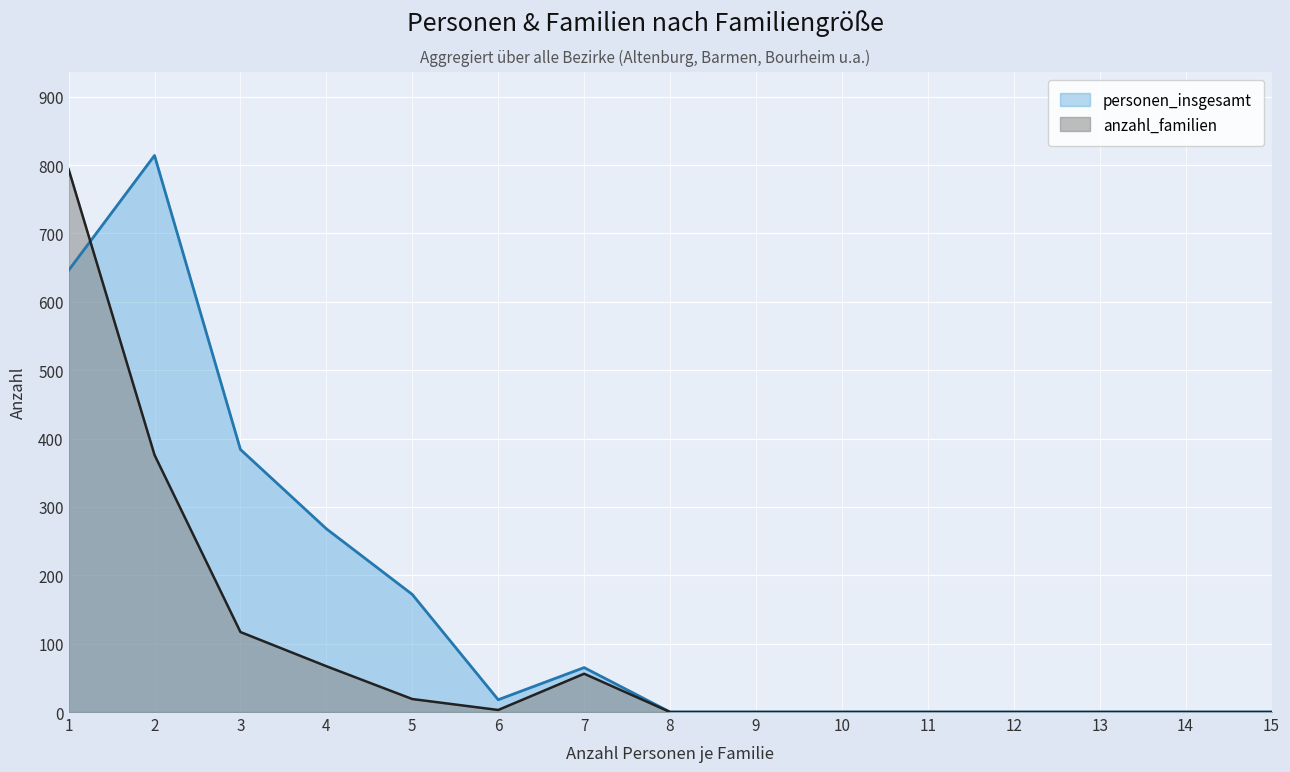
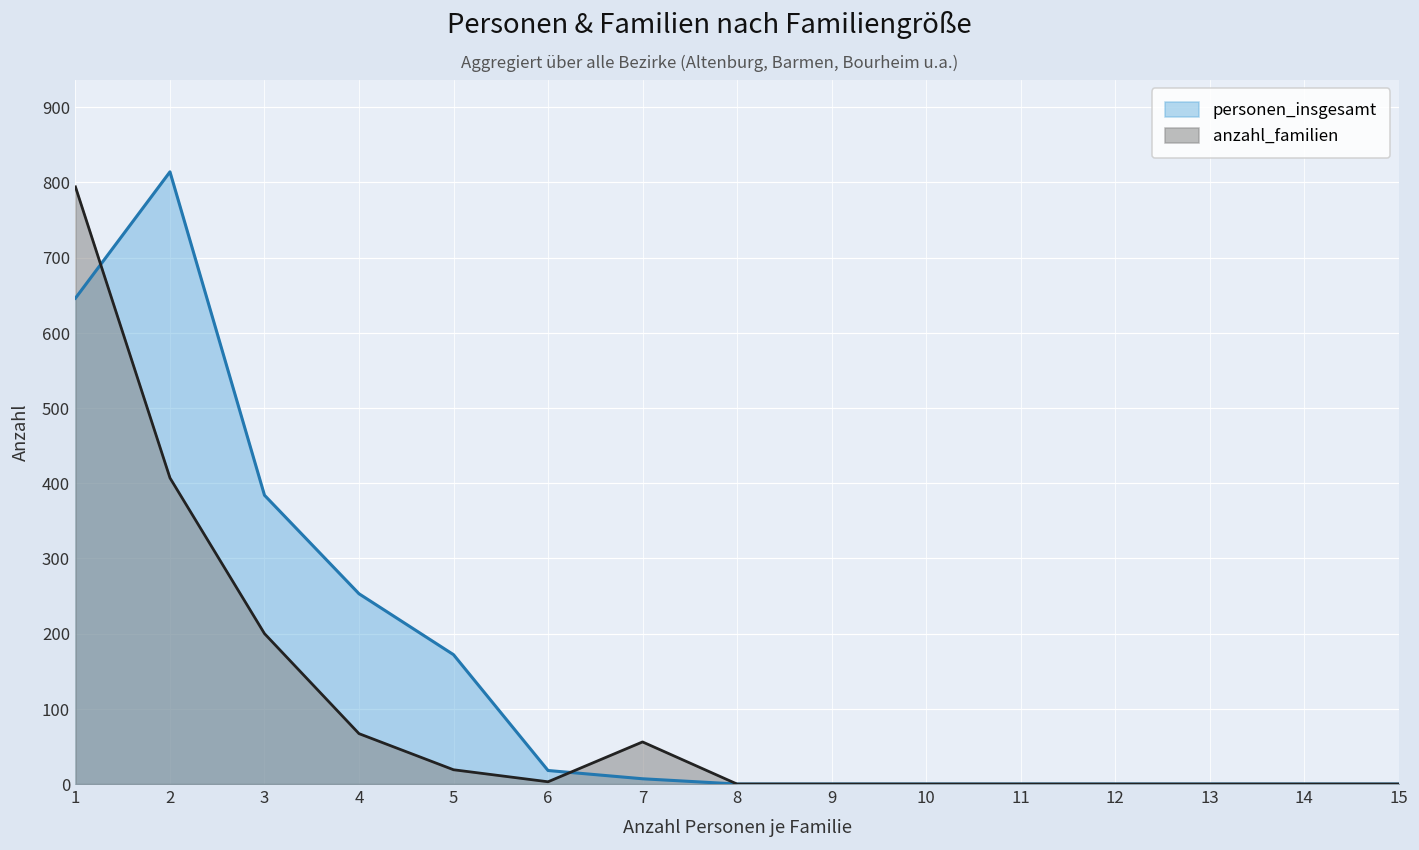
  {
    "personen_insgesamt": {
      "1": 650,
      "2": 810,
      "3": 380,
-     "4": 270,
+     "4": 250,
      "5": 170,
      "6": 20,
-     "7": 70
+     "7": 10
    },
    "anzahl_familien": {
      "1": 790,
-     "2": 380,
-     "3": 120,
+     "2": 410,
+     "3": 200,
      "4": 70,
      "5": 20,
      "6": 0,
      "7": 60
    }
  }
